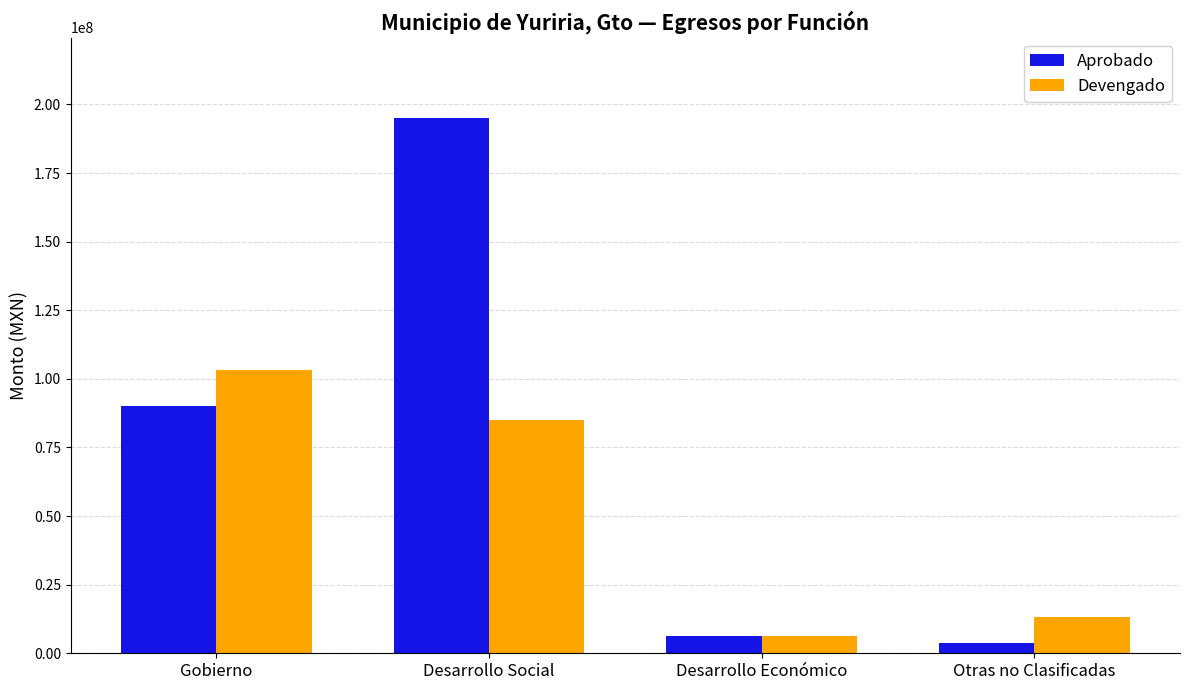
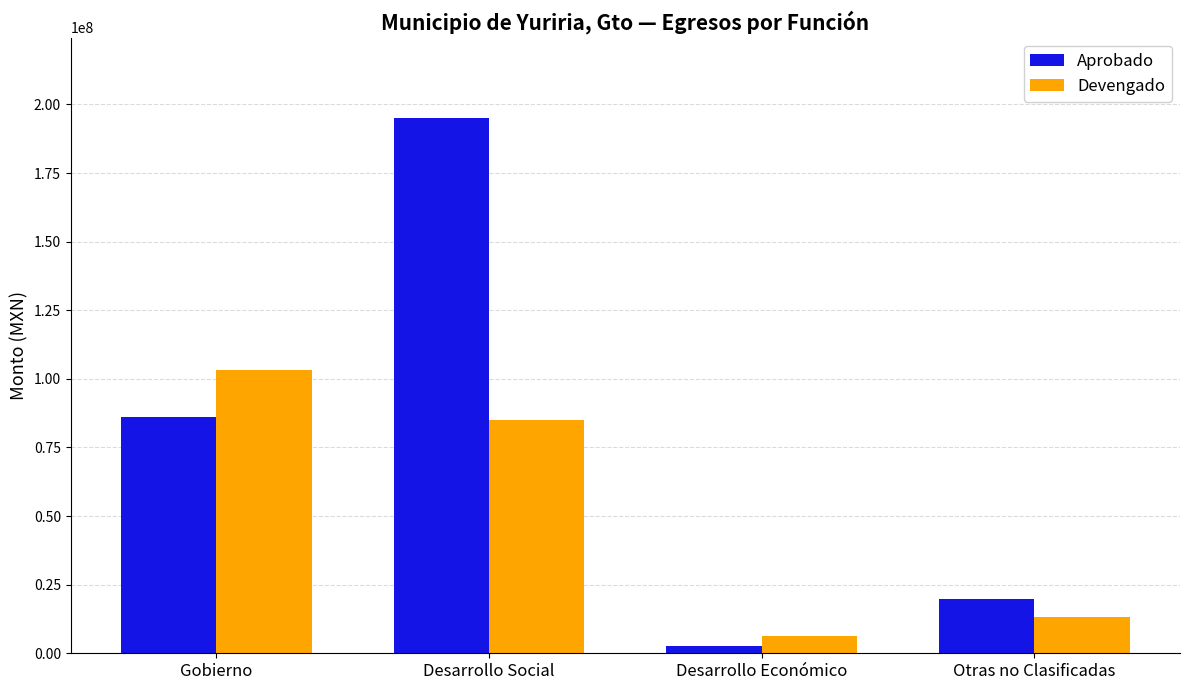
  {
    "Aprobado": {
-     "Gobierno": 90000000,
+     "Gobierno": 86000000,
      "Desarrollo Social": 195000000,
-     "Desarrollo Económico": 6000000,
-     "Otras no Clasificadas": 4000000
+     "Desarrollo Económico": 3000000,
+     "Otras no Clasificadas": 20000000
    },
    "Devengado": {
      "Gobierno": 103000000,
      "Desarrollo Social": 85000000,
      "Desarrollo Económico": 6000000,
      "Otras no Clasificadas": 13000000
    }
  }
